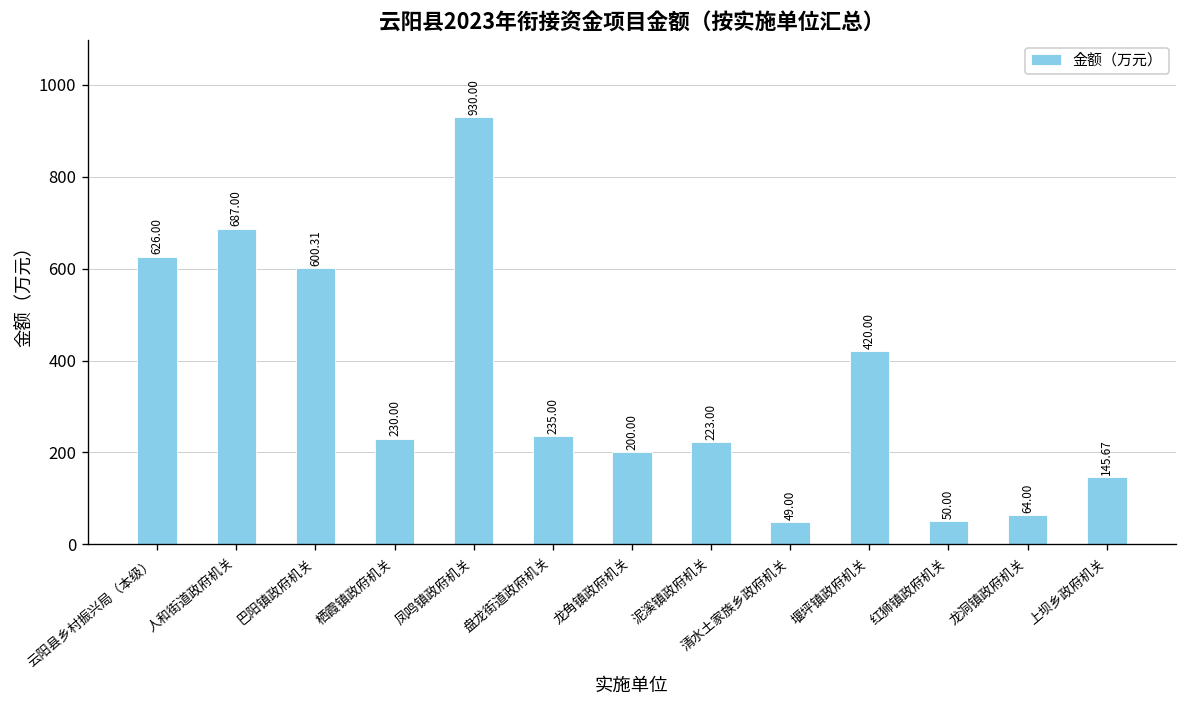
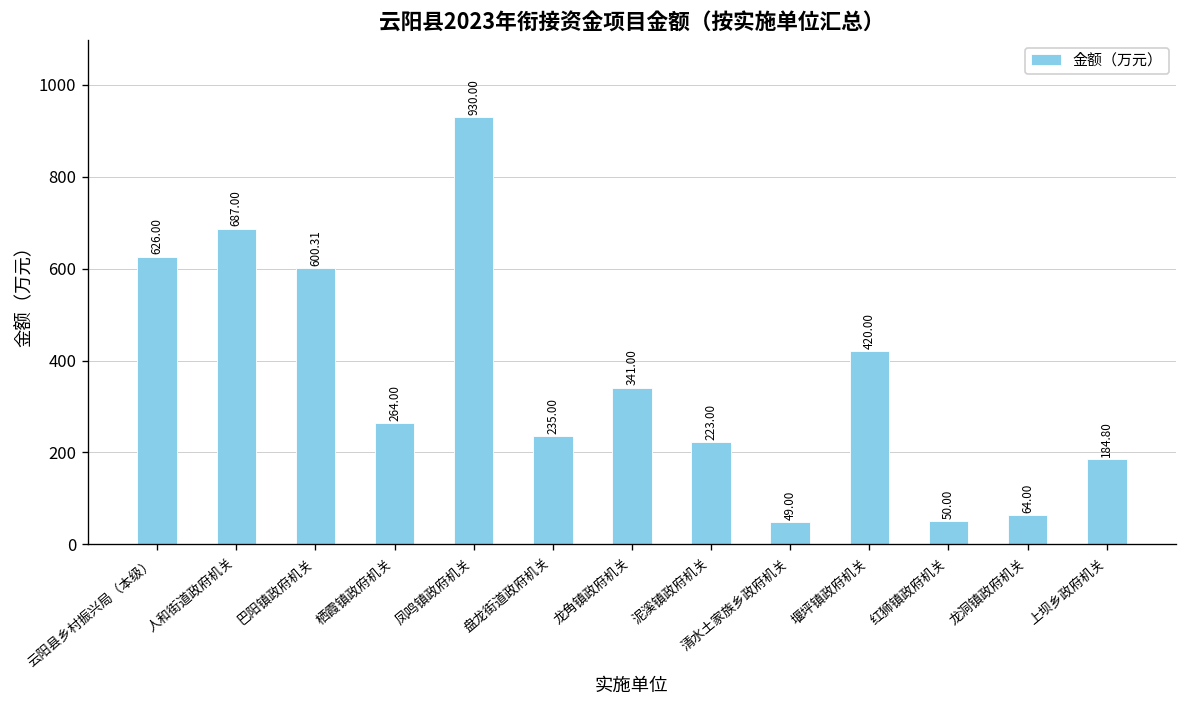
  {
    "云阳县乡村振兴局（本级）": 626.00,
    "人和街道政府机关": 687.00,
    "巴阳镇政府机关": 600.31,
-   "栖霞镇政府机关": 230.00,
+   "栖霞镇政府机关": 264.00,
    "凤鸣镇政府机关": 930.00,
    "盘龙街道政府机关": 235.00,
-   "龙角镇政府机关": 200.00,
+   "龙角镇政府机关": 341.00,
    "泥溪镇政府机关": 223.00,
    "清水土家族乡政府机关": 49.00,
    "堰坪镇政府机关": 420.00,
    "红狮镇政府机关": 50.00,
    "龙洞镇政府机关": 64.00,
-   "上坝乡政府机关": 145.67
+   "上坝乡政府机关": 184.80
  }
